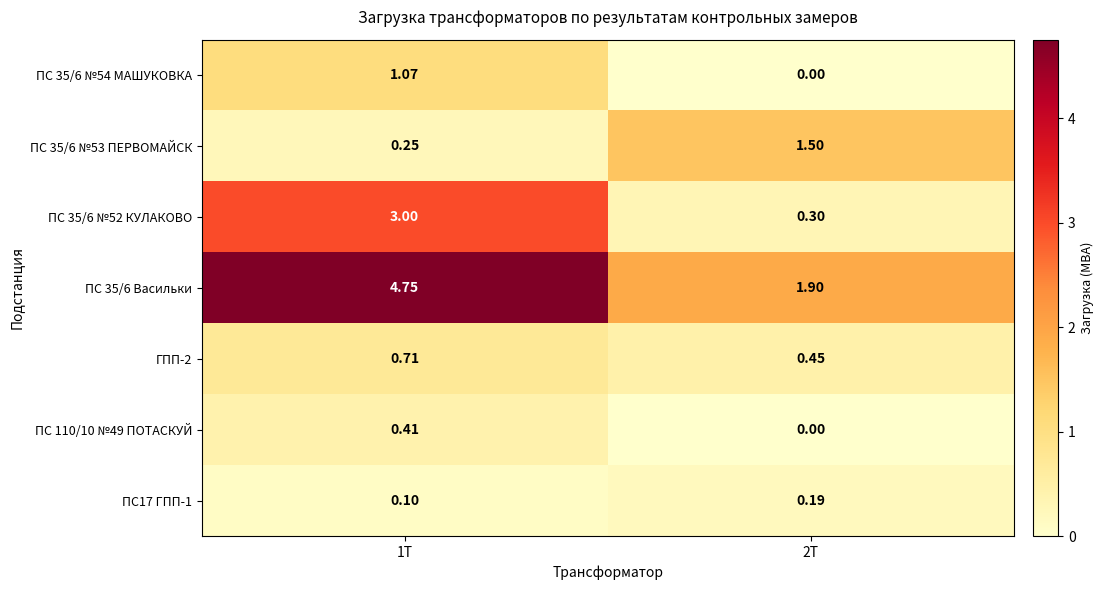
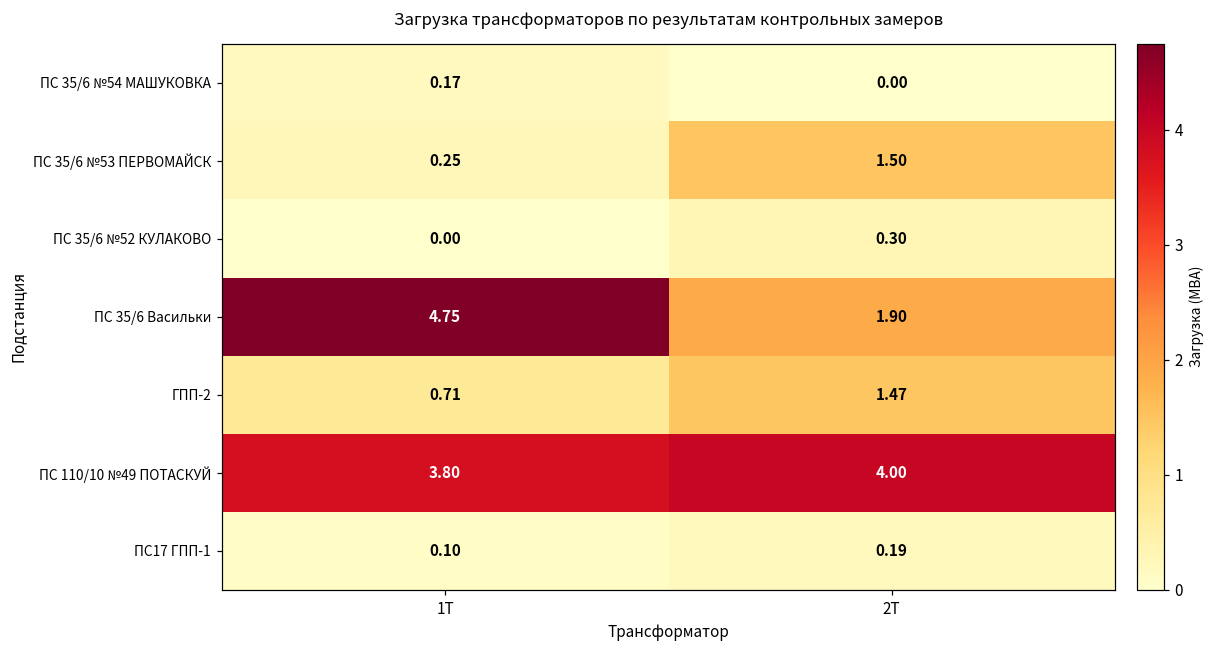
  {
    "ПС 35/6 №54 МАШУКОВКА": {
-     "1Т": 1.07,
+     "1Т": 0.17,
      "2Т": 0.00
    },
    "ПС 35/6 №53 ПЕРВОМАЙСК": {
      "1Т": 0.25,
      "2Т": 1.50
    },
    "ПС 35/6 №52 КУЛАКОВО": {
-     "1Т": 3.00,
+     "1Т": 0.00,
      "2Т": 0.30
    },
    "ПС 35/6 Васильки": {
      "1Т": 4.75,
      "2Т": 1.90
    },
    "ГПП-2": {
      "1Т": 0.71,
-     "2Т": 0.45
+     "2Т": 1.47
    },
    "ПС 110/10 №49 ПОТАСКУЙ": {
-     "1Т": 0.41,
-     "2Т": 0.00
+     "1Т": 3.80,
+     "2Т": 4.00
    },
    "ПС17 ГПП-1": {
      "1Т": 0.10,
      "2Т": 0.19
    }
  }
